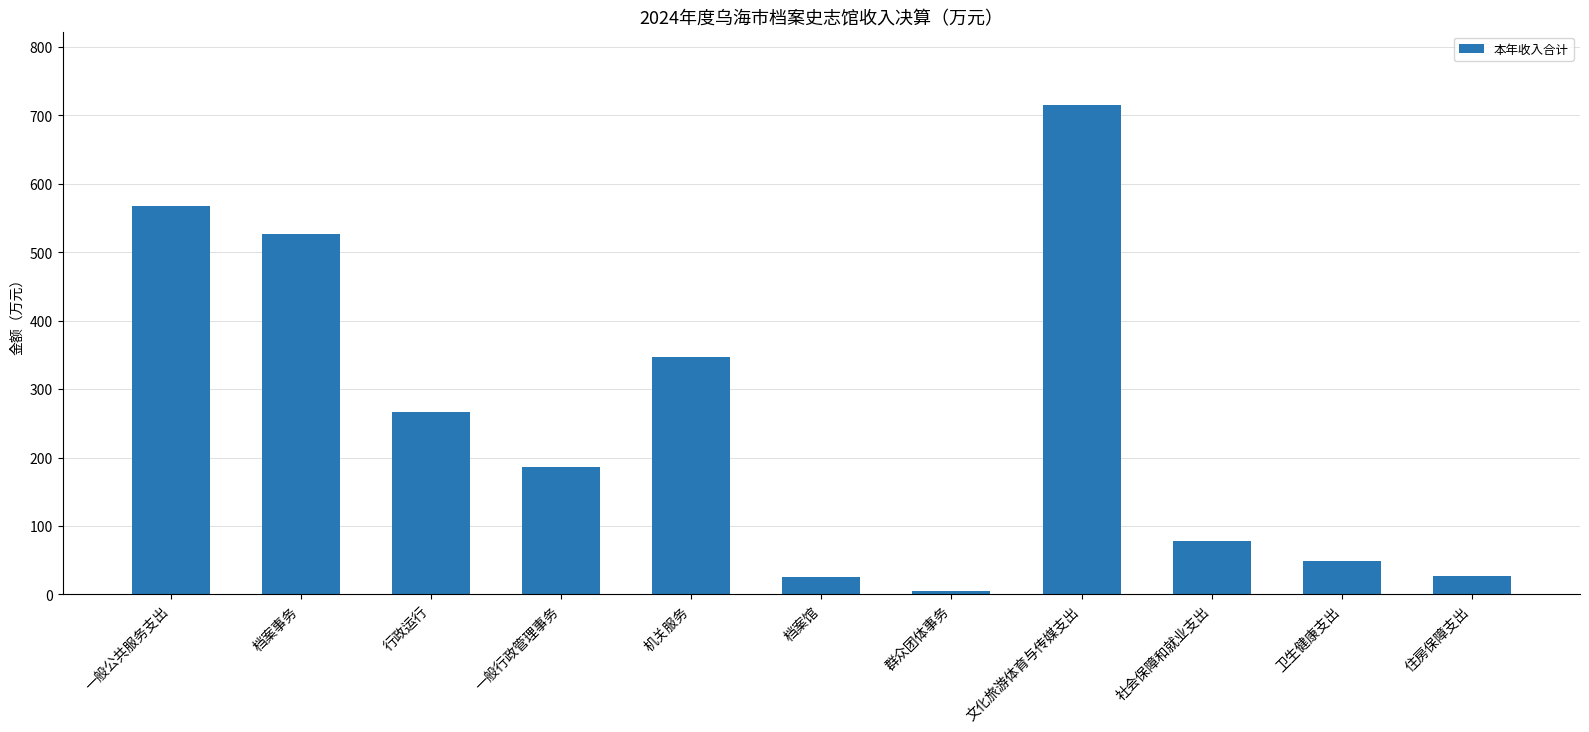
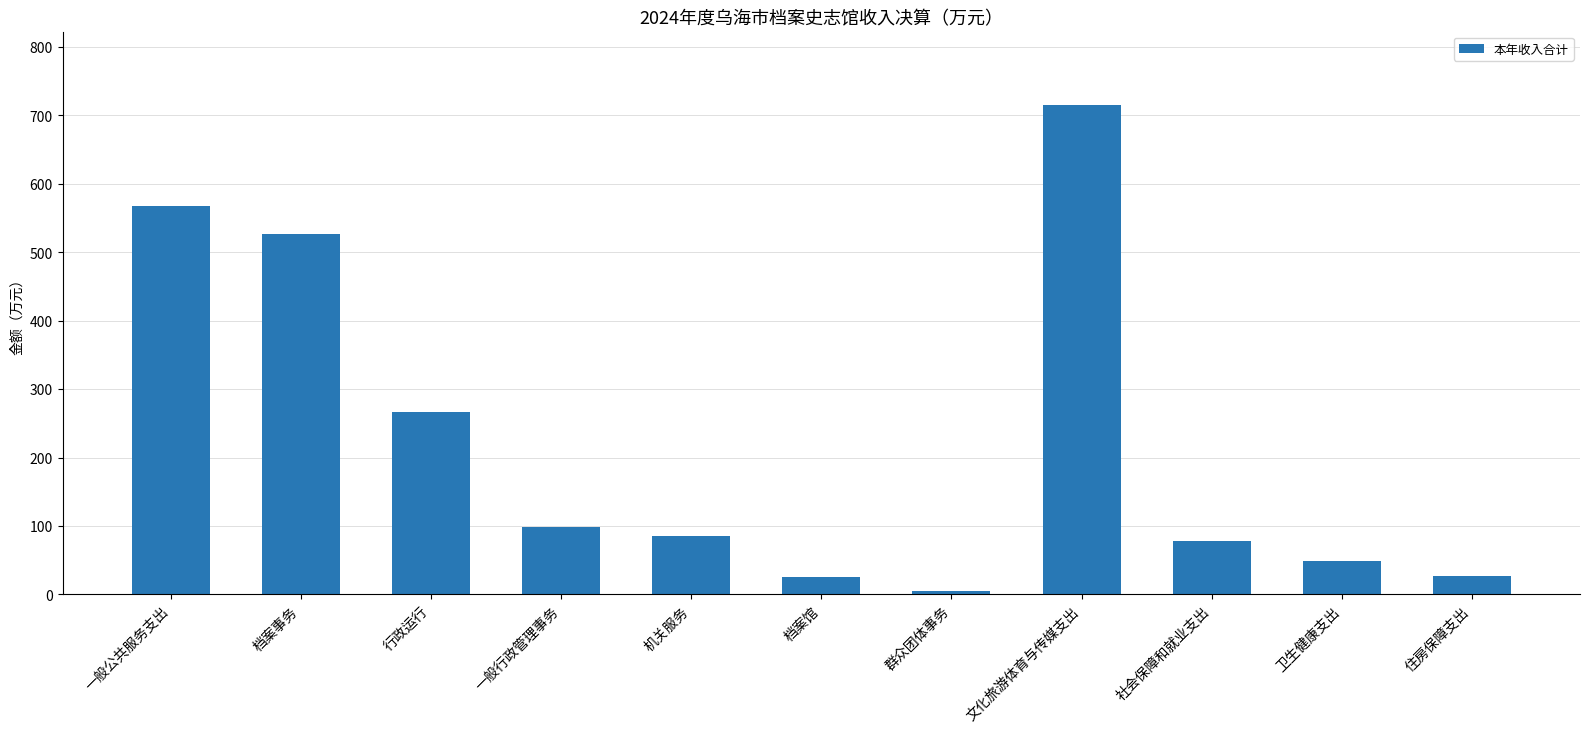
  {
    "一般公共服务支出": 570,
    "档案事务": 530,
    "行政运行": 270,
-   "一般行政管理事务": 190,
-   "机关服务": 350,
+   "一般行政管理事务": 100,
+   "机关服务": 90,
    "档案馆": 30,
    "群众团体事务": 0,
    "文化旅游体育与传媒支出": 720,
    "社会保障和就业支出": 80,
    "卫生健康支出": 50,
    "住房保障支出": 30
  }
